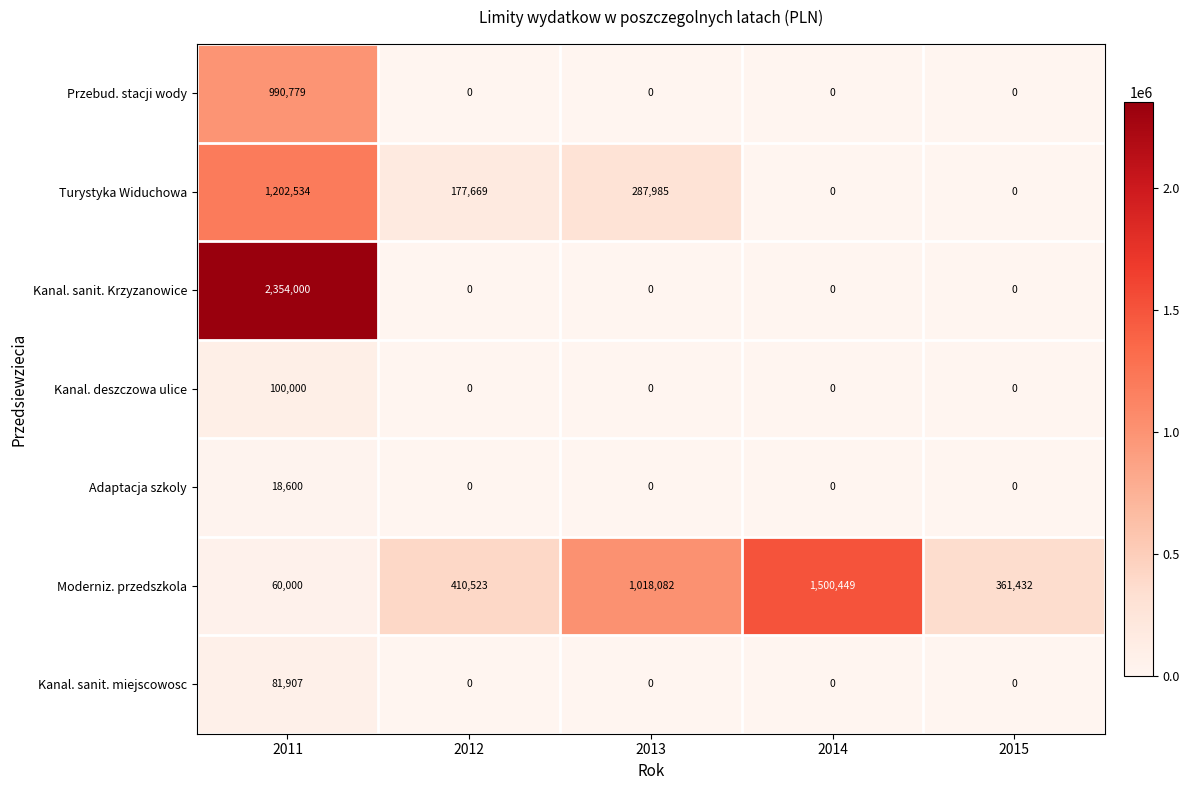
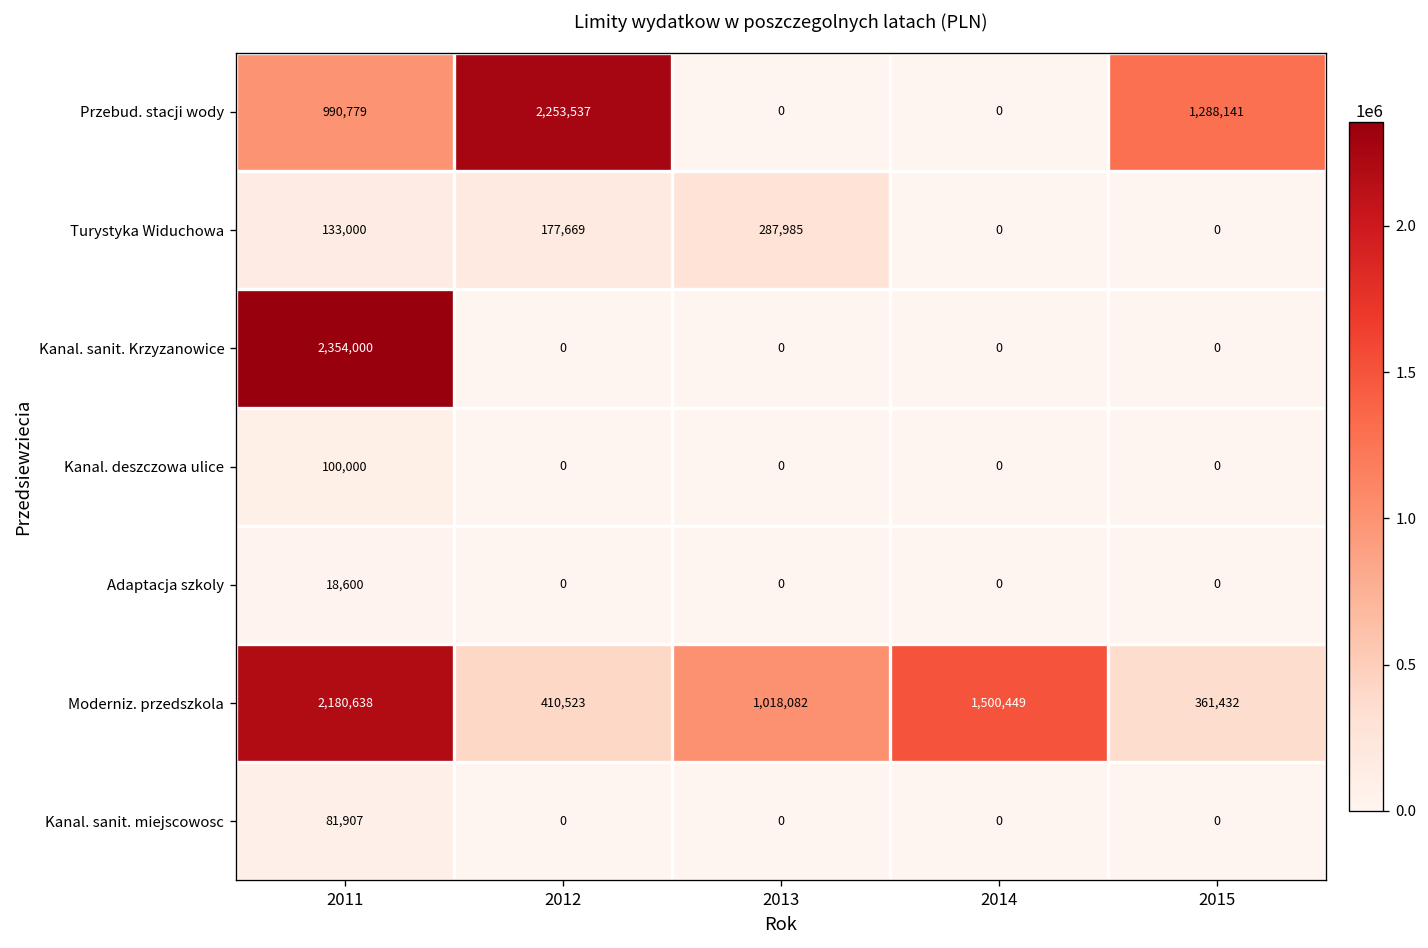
  {
    "Przebud. stacji wody": {
      "2011": "990,779",
-     "2012": "0",
+     "2012": "2,253,537",
      "2013": "0",
      "2014": "0",
-     "2015": "0"
+     "2015": "1,288,141"
    },
    "Turystyka Widuchowa": {
-     "2011": "1,202,534",
+     "2011": "133,000",
      "2012": "177,669",
      "2013": "287,985",
      "2014": "0",
      "2015": "0"
    },
    "Kanal. sanit. Krzyzanowice": {
      "2011": "2,354,000",
      "2012": "0",
      "2013": "0",
      "2014": "0",
      "2015": "0"
    },
    "Kanal. deszczowa ulice": {
      "2011": "100,000",
      "2012": "0",
      "2013": "0",
      "2014": "0",
      "2015": "0"
    },
    "Adaptacja szkoly": {
      "2011": "18,600",
      "2012": "0",
      "2013": "0",
      "2014": "0",
      "2015": "0"
    },
    "Moderniz. przedszkola": {
-     "2011": "60,000",
+     "2011": "2,180,638",
      "2012": "410,523",
      "2013": "1,018,082",
      "2014": "1,500,449",
      "2015": "361,432"
    },
    "Kanal. sanit. miejscowosc": {
      "2011": "81,907",
      "2012": "0",
      "2013": "0",
      "2014": "0",
      "2015": "0"
    }
  }
